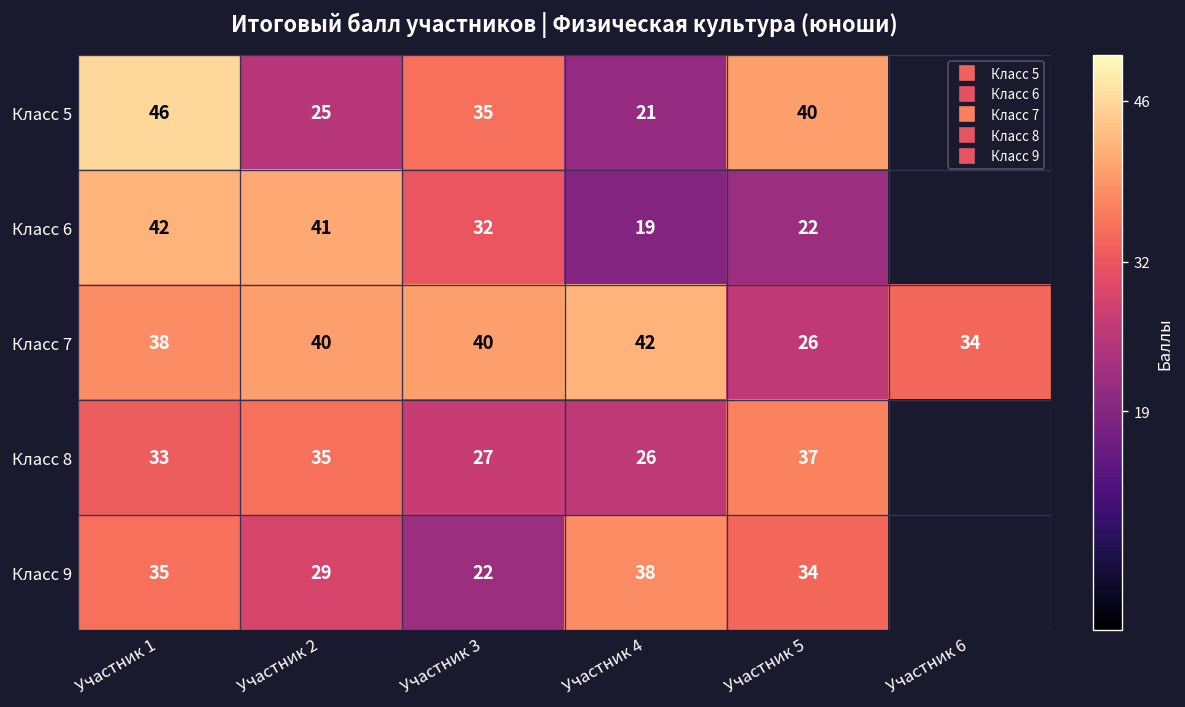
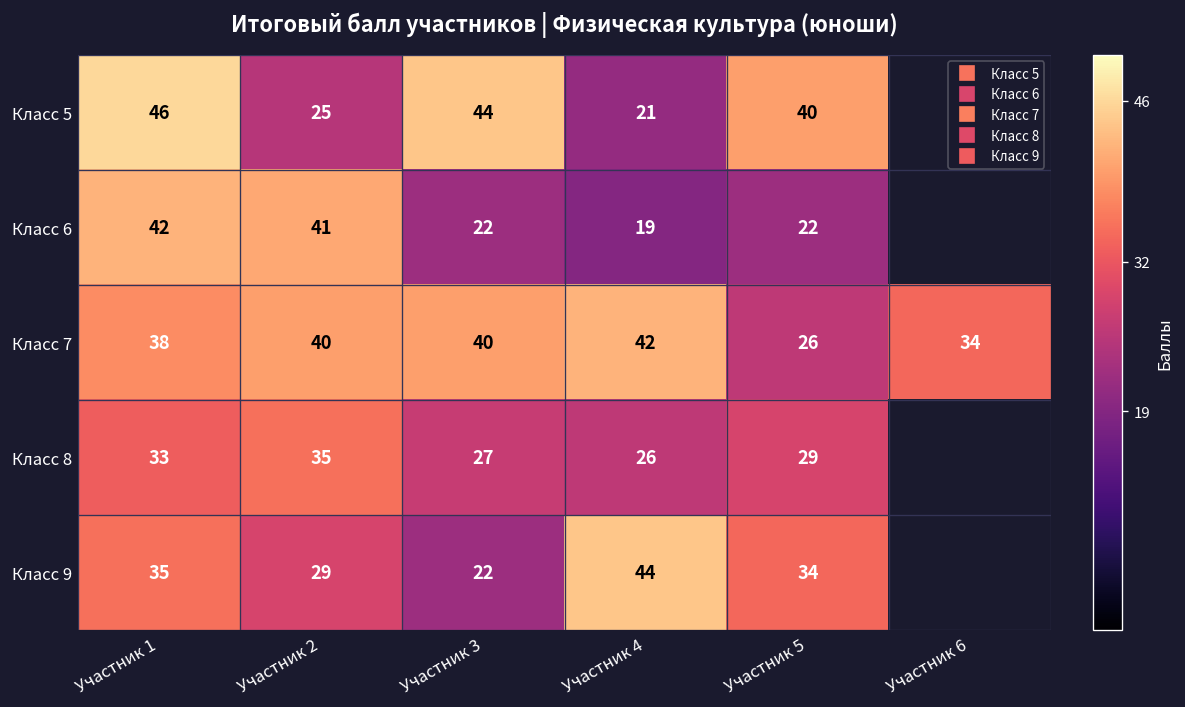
  {
    "Класс 5": {
      "Участник 1": 46,
      "Участник 2": 25,
-     "Участник 3": 35,
+     "Участник 3": 44,
      "Участник 4": 21,
      "Участник 5": 40
    },
    "Класс 6": {
      "Участник 1": 42,
      "Участник 2": 41,
-     "Участник 3": 32,
+     "Участник 3": 22,
      "Участник 4": 19,
      "Участник 5": 22
    },
    "Класс 7": {
      "Участник 1": 38,
      "Участник 2": 40,
      "Участник 3": 40,
      "Участник 4": 42,
      "Участник 5": 26,
      "Участник 6": 34
    },
    "Класс 8": {
      "Участник 1": 33,
      "Участник 2": 35,
      "Участник 3": 27,
      "Участник 4": 26,
-     "Участник 5": 37
+     "Участник 5": 29
    },
    "Класс 9": {
      "Участник 1": 35,
      "Участник 2": 29,
      "Участник 3": 22,
-     "Участник 4": 38,
+     "Участник 4": 44,
      "Участник 5": 34
    }
  }
